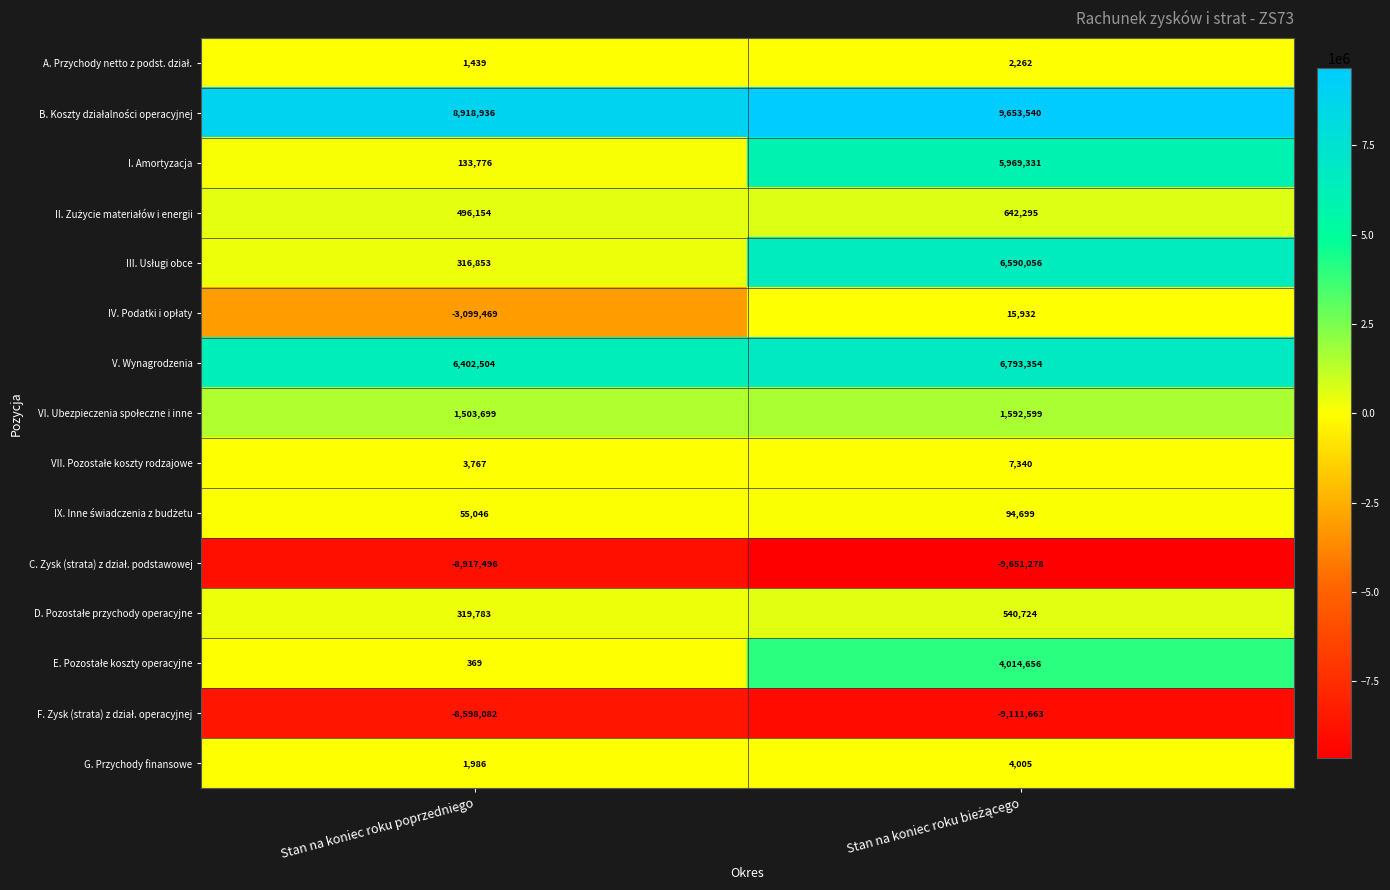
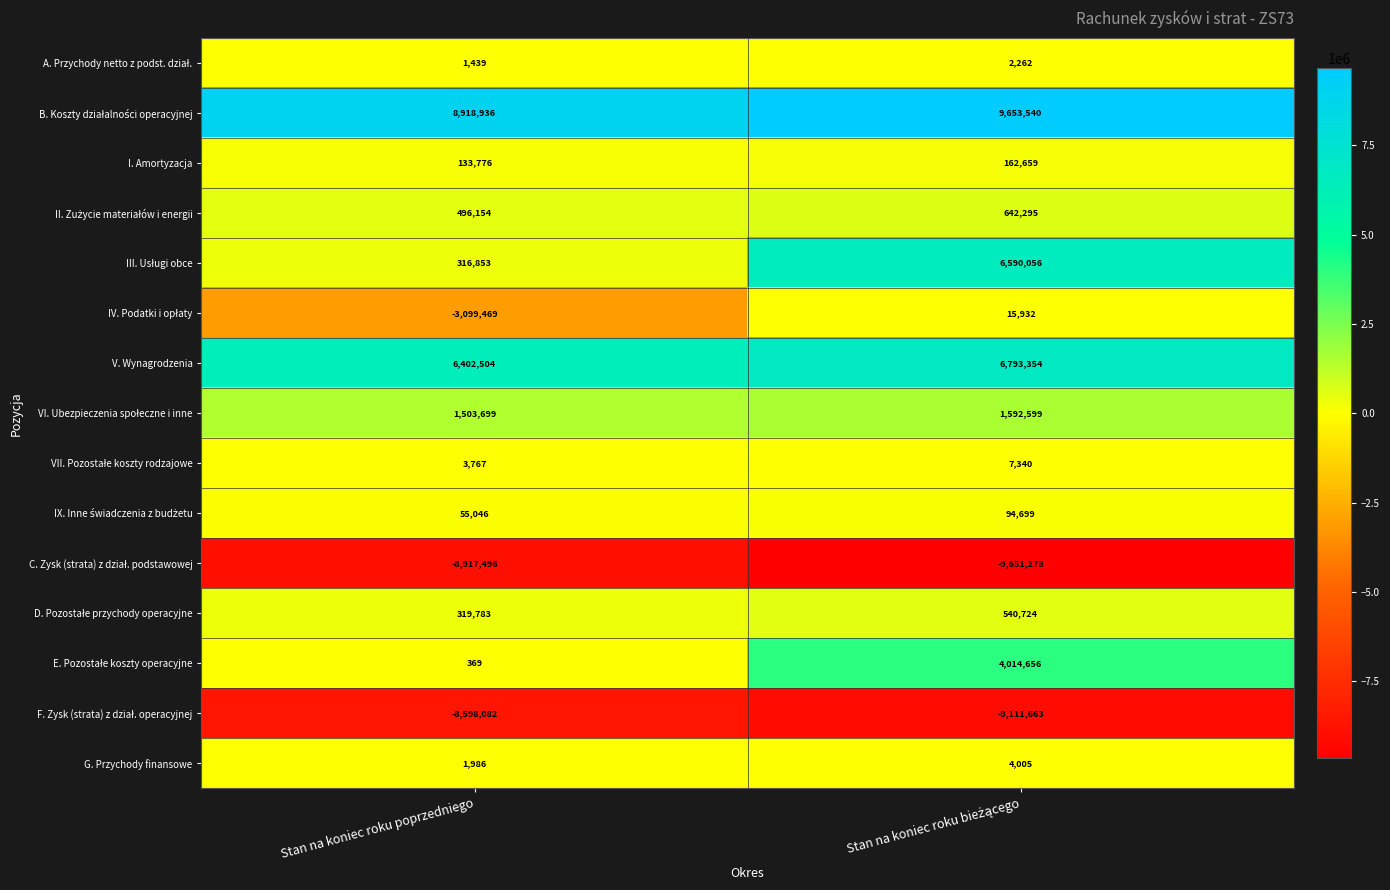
  {
    "A. Przychody netto z podst. dział.": {
      "Stan na koniec roku poprzedniego": "1,439",
      "Stan na koniec roku bieżącego": "2,262"
    },
    "B. Koszty działalności operacyjnej": {
      "Stan na koniec roku poprzedniego": "8,918,936",
      "Stan na koniec roku bieżącego": "9,653,540"
    },
    "I. Amortyzacja": {
      "Stan na koniec roku poprzedniego": "133,776",
-     "Stan na koniec roku bieżącego": "5,969,331"
+     "Stan na koniec roku bieżącego": "162,659"
    },
    "II. Zużycie materiałów i energii": {
      "Stan na koniec roku poprzedniego": "496,154",
      "Stan na koniec roku bieżącego": "642,295"
    },
    "III. Usługi obce": {
      "Stan na koniec roku poprzedniego": "316,853",
      "Stan na koniec roku bieżącego": "6,590,056"
    },
    "IV. Podatki i opłaty": {
      "Stan na koniec roku poprzedniego": "-3,099,469",
      "Stan na koniec roku bieżącego": "15,932"
    },
    "V. Wynagrodzenia": {
      "Stan na koniec roku poprzedniego": "6,402,504",
      "Stan na koniec roku bieżącego": "6,793,354"
    },
    "VI. Ubezpieczenia społeczne i inne": {
      "Stan na koniec roku poprzedniego": "1,503,699",
      "Stan na koniec roku bieżącego": "1,592,599"
    },
    "VII. Pozostałe koszty rodzajowe": {
      "Stan na koniec roku poprzedniego": "3,767",
      "Stan na koniec roku bieżącego": "7,340"
    },
    "IX. Inne świadczenia z budżetu": {
      "Stan na koniec roku poprzedniego": "55,046",
      "Stan na koniec roku bieżącego": "94,699"
    },
    "C. Zysk (strata) z dział. podstawowej": {
      "Stan na koniec roku poprzedniego": "-8,917,496",
      "Stan na koniec roku bieżącego": "-9,651,278"
    },
    "D. Pozostałe przychody operacyjne": {
      "Stan na koniec roku poprzedniego": "319,783",
      "Stan na koniec roku bieżącego": "540,724"
    },
    "E. Pozostałe koszty operacyjne": {
      "Stan na koniec roku poprzedniego": "369",
      "Stan na koniec roku bieżącego": "4,014,656"
    },
    "F. Zysk (strata) z dział. operacyjnej": {
      "Stan na koniec roku poprzedniego": "-8,598,082",
      "Stan na koniec roku bieżącego": "-9,111,663"
    },
    "G. Przychody finansowe": {
      "Stan na koniec roku poprzedniego": "1,986",
      "Stan na koniec roku bieżącego": "4,005"
    }
  }
